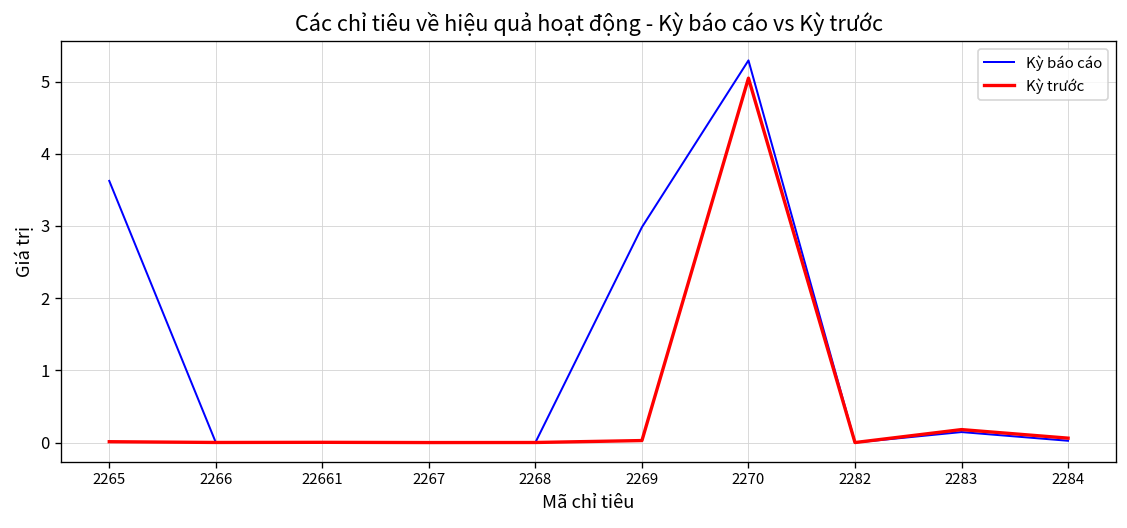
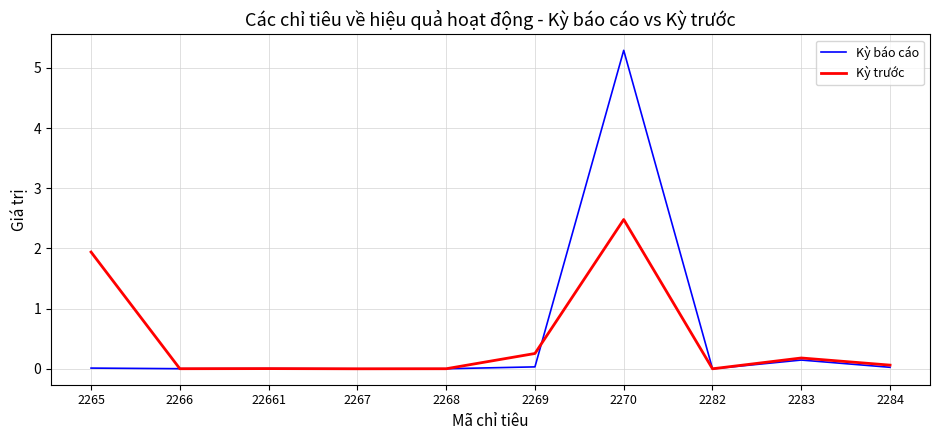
  {
    "Kỳ báo cáo": {
-     "2265": 3.6,
-     "2269": 3.0,
+     "2265": 0.0,
+     "2269": 0.0,
      "2270": 5.3
    },
    "Kỳ trước": {
-     "2265": 0.0,
-     "2269": 0.0,
-     "2270": 5.0
+     "2265": 1.9,
+     "2269": 0.3,
+     "2270": 2.5
    }
  }
